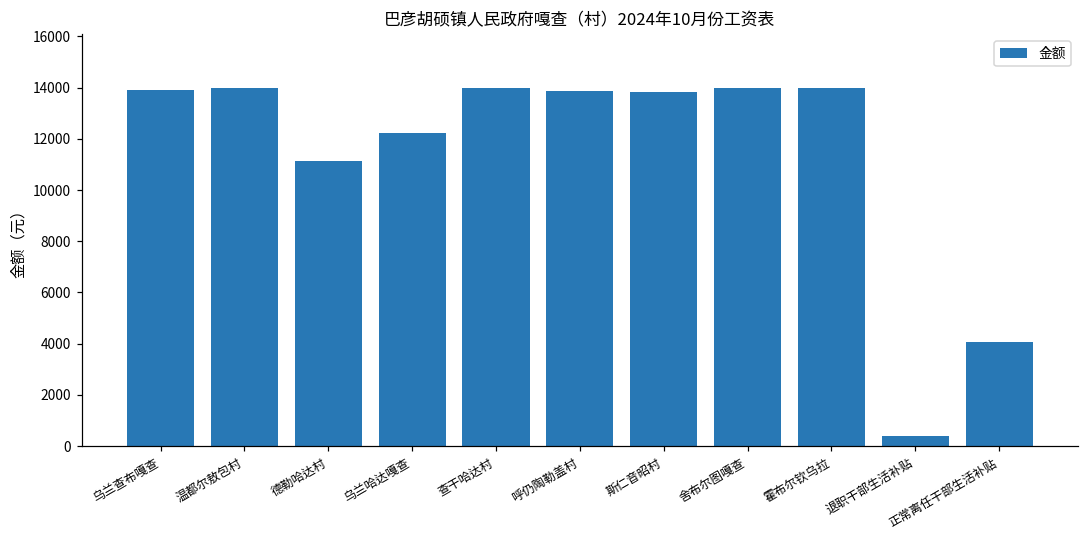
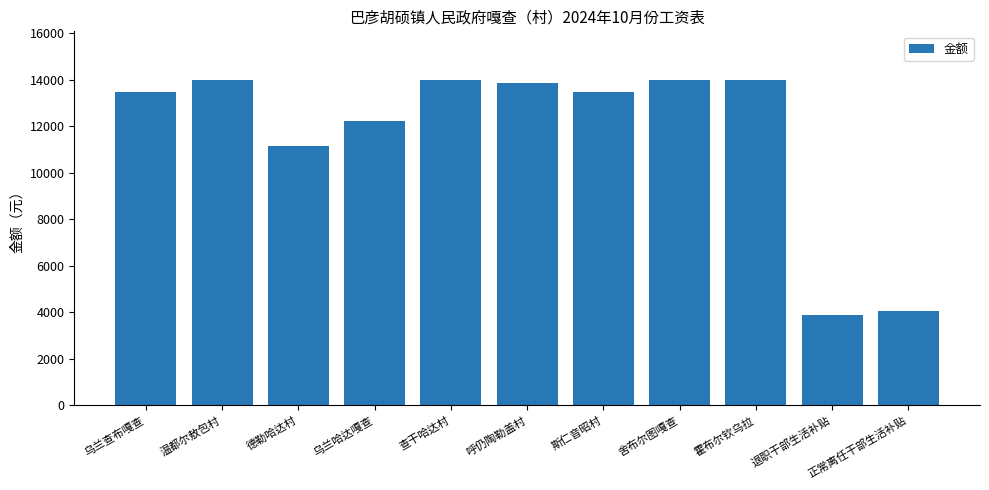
  {
-   "乌兰查布嘎查": 13900,
+   "乌兰查布嘎查": 13500,
    "温都尔敖包村": 14000,
    "德勒哈达村": 11100,
    "乌兰哈达嘎查": 12200,
    "查干哈达村": 14000,
    "呼仍陶勒盖村": 13900,
-   "斯仁音昭村": 13800,
+   "斯仁音昭村": 13500,
    "舍布尔图嘎查": 14000,
    "霍布尔钦乌拉": 14000,
-   "退职干部生活补贴": 400,
+   "退职干部生活补贴": 3900,
    "正常离任干部生活补贴": 4100
  }
